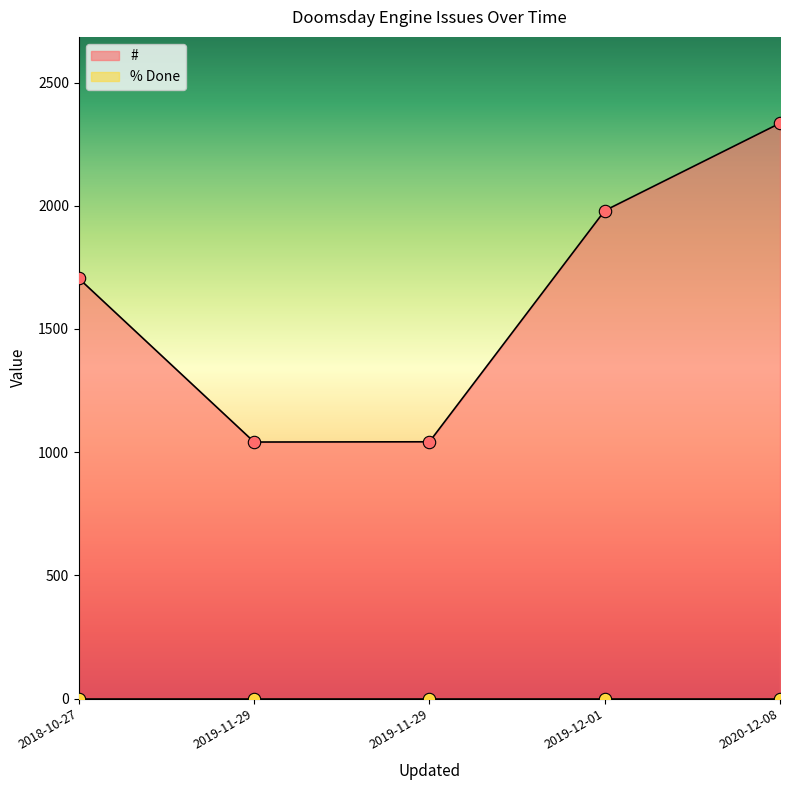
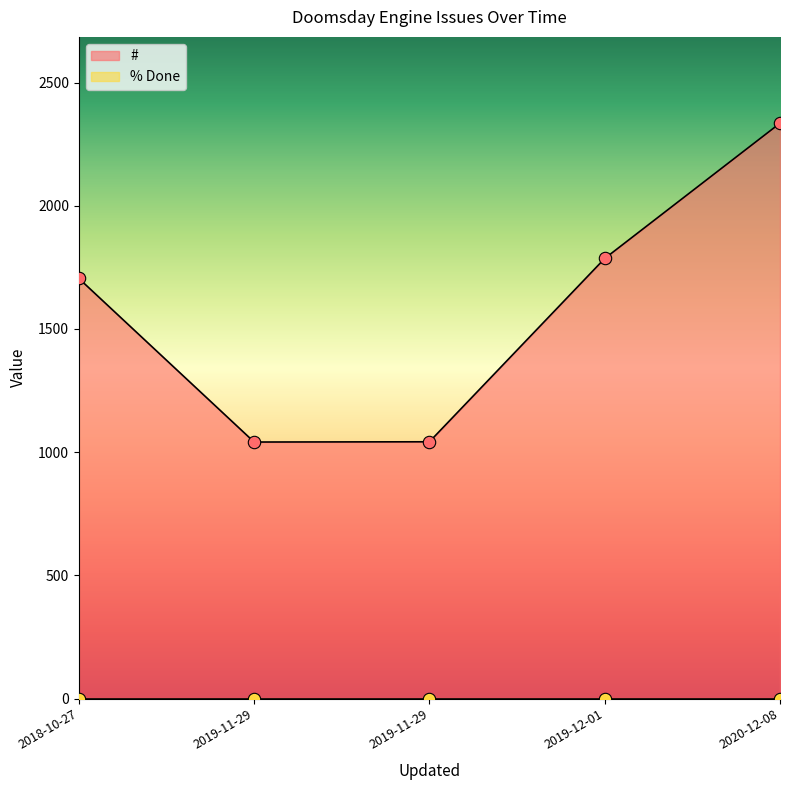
  {
    "#": {
      "2018-10-27": 1710,
-     "2019-12-01": 1980,
+     "2019-12-01": 1790,
      "2020-12-08": 2340
    },
    "% Done": {
      "2018-10-27": 0,
      "2019-12-01": 0,
      "2020-12-08": 0
    }
  }
